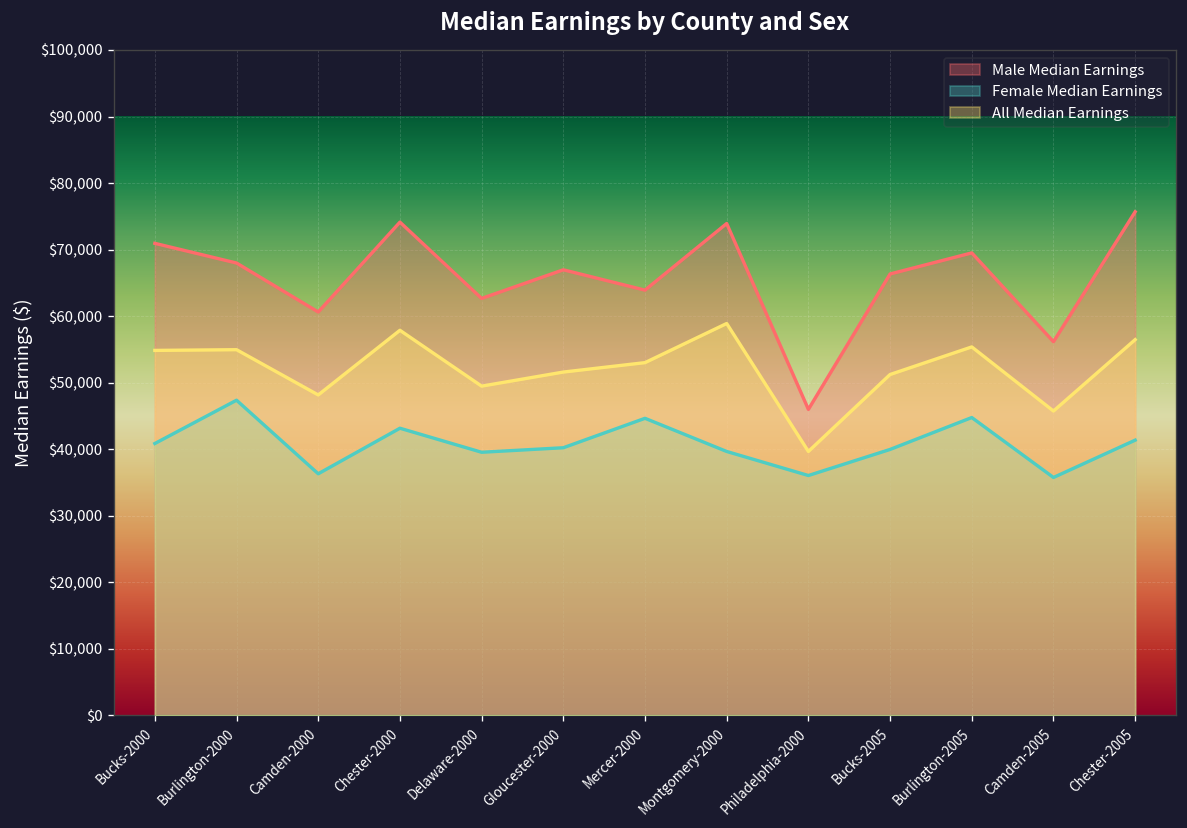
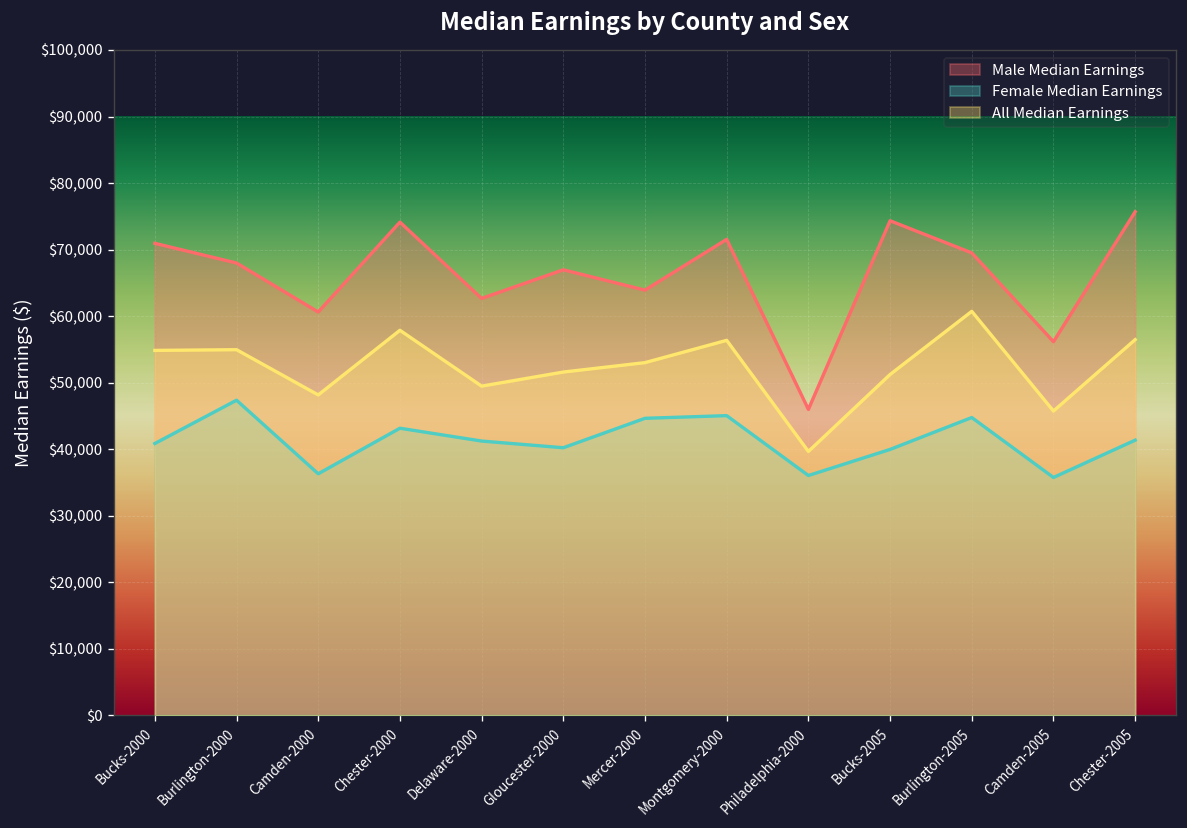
  {
    "Male Median Earnings": {
      "Bucks-2000": "$71,000",
      "Burlington-2000": "$68,000",
      "Camden-2000": "$61,000",
      "Chester-2000": "$74,000",
      "Delaware-2000": "$63,000",
      "Gloucester-2000": "$67,000",
      "Mercer-2000": "$64,000",
-     "Montgomery-2000": "$74,000",
+     "Montgomery-2000": "$72,000",
      "Philadelphia-2000": "$46,000",
-     "Bucks-2005": "$66,000",
+     "Bucks-2005": "$74,000",
      "Burlington-2005": "$70,000",
      "Camden-2005": "$56,000",
      "Chester-2005": "$76,000"
    },
    "Female Median Earnings": {
      "Bucks-2000": "$41,000",
      "Burlington-2000": "$47,000",
      "Camden-2000": "$36,000",
      "Chester-2000": "$43,000",
-     "Delaware-2000": "$40,000",
+     "Delaware-2000": "$41,000",
      "Gloucester-2000": "$40,000",
      "Mercer-2000": "$45,000",
-     "Montgomery-2000": "$40,000",
+     "Montgomery-2000": "$45,000",
      "Philadelphia-2000": "$36,000",
      "Bucks-2005": "$40,000",
      "Burlington-2005": "$45,000",
      "Camden-2005": "$36,000",
      "Chester-2005": "$41,000"
    },
    "All Median Earnings": {
      "Bucks-2000": "$55,000",
      "Burlington-2000": "$55,000",
      "Camden-2000": "$48,000",
      "Chester-2000": "$58,000",
      "Delaware-2000": "$49,000",
      "Gloucester-2000": "$52,000",
      "Mercer-2000": "$53,000",
-     "Montgomery-2000": "$59,000",
+     "Montgomery-2000": "$56,000",
      "Philadelphia-2000": "$40,000",
      "Bucks-2005": "$51,000",
-     "Burlington-2005": "$55,000",
+     "Burlington-2005": "$61,000",
      "Camden-2005": "$46,000",
      "Chester-2005": "$56,000"
    }
  }
